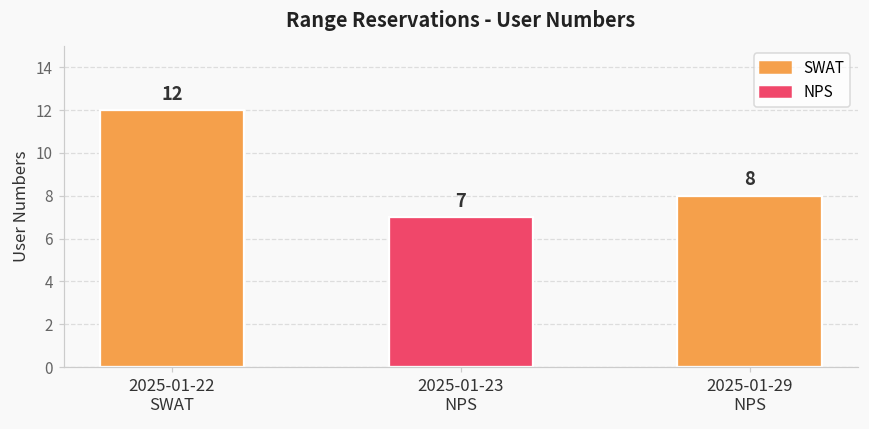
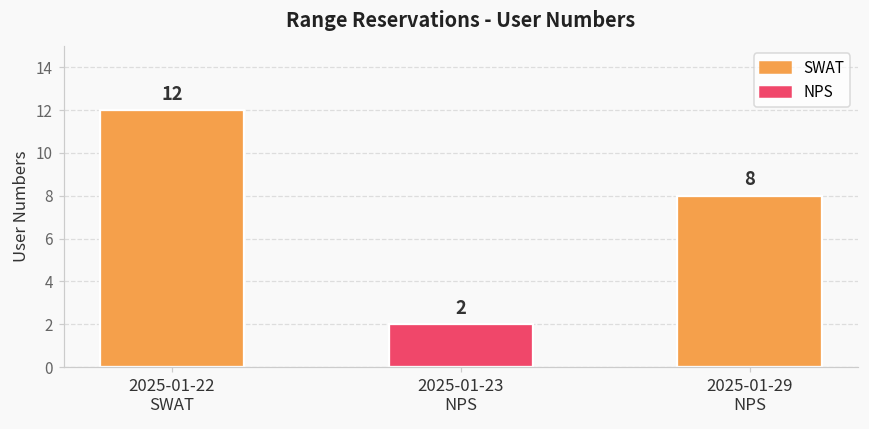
  {
    "2025-01-22 SWAT": 12,
-   "2025-01-23 NPS": 7,
+   "2025-01-23 NPS": 2,
    "2025-01-29 NPS": 8
  }
